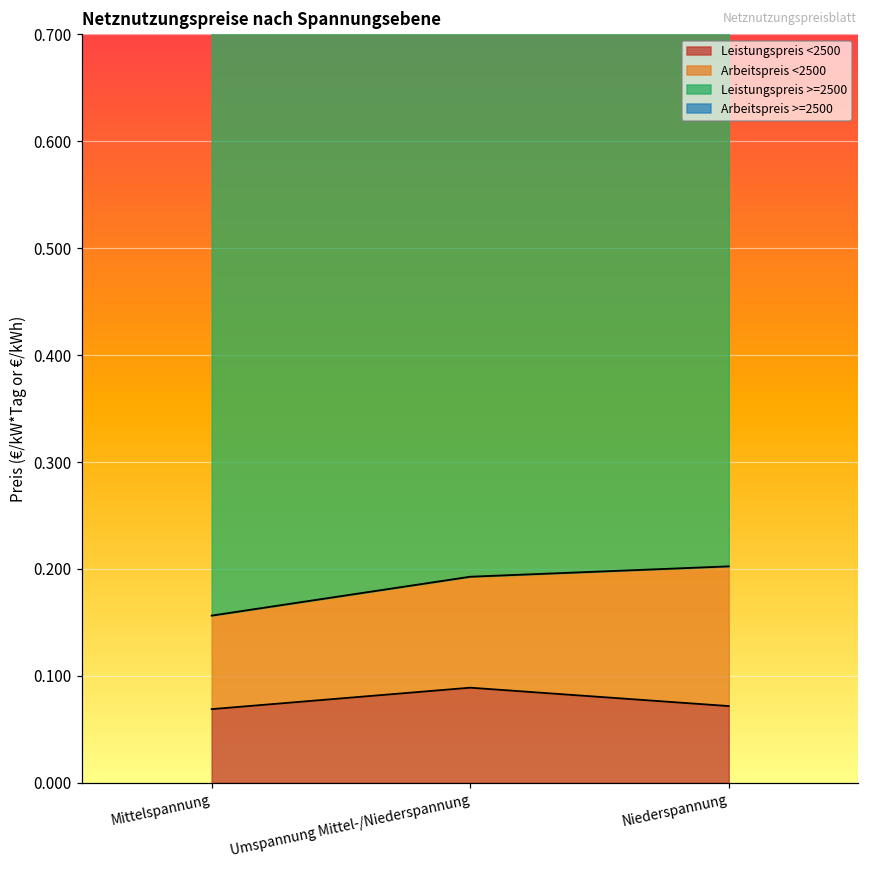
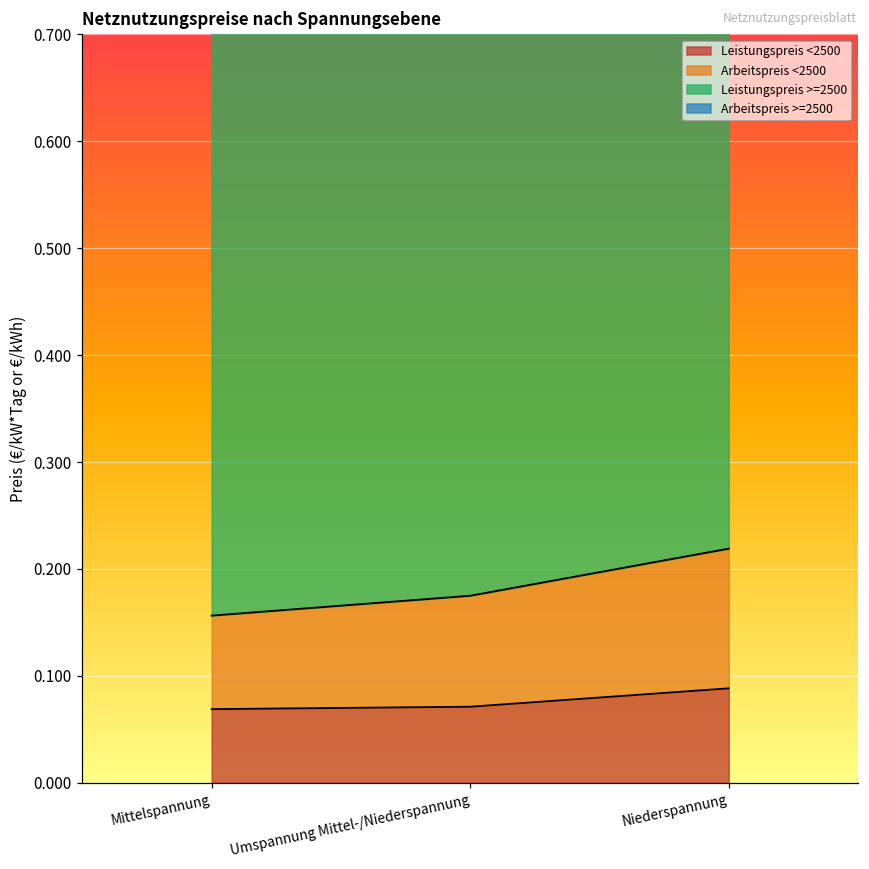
  {
    "Leistungspreis <2500": {
      "Mittelspannung": 0.07,
-     "Umspannung Mittel-/Niederspannung": 0.09,
-     "Niederspannung": 0.07
+     "Umspannung Mittel-/Niederspannung": 0.07,
+     "Niederspannung": 0.09
    },
    "Arbeitspreis <2500": {
      "Mittelspannung": 0.09,
      "Umspannung Mittel-/Niederspannung": 0.10,
      "Niederspannung": 0.13
    }
  }
